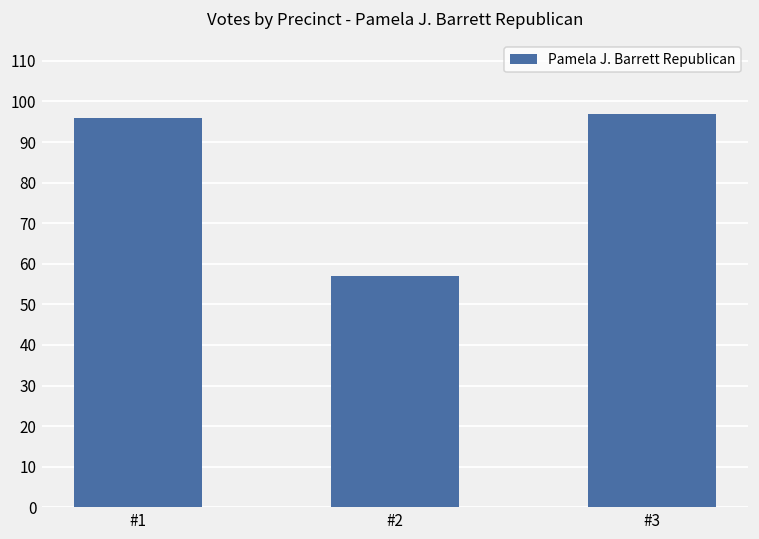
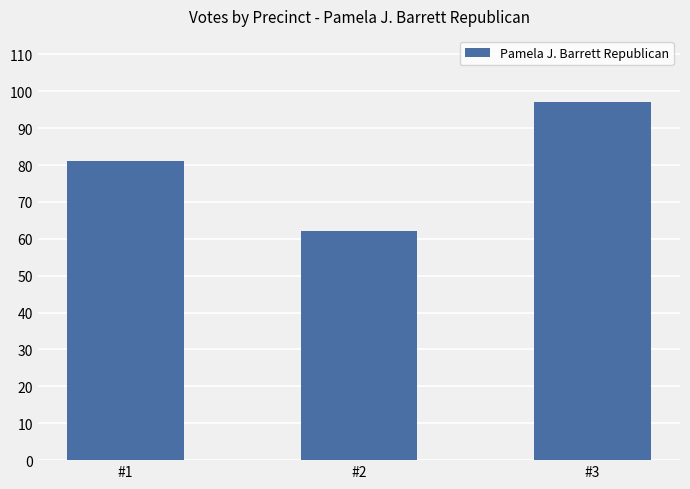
  {
-   "#1": 96,
-   "#2": 57,
+   "#1": 81,
+   "#2": 62,
    "#3": 97
  }
